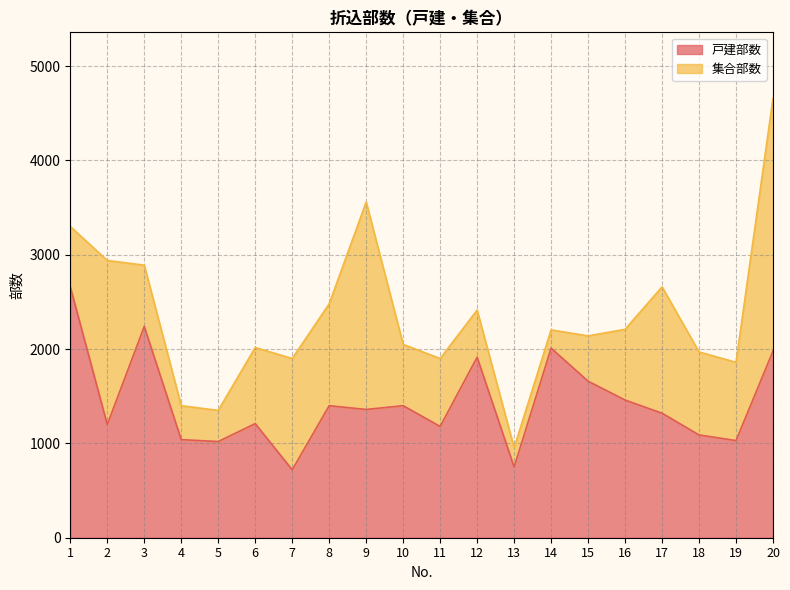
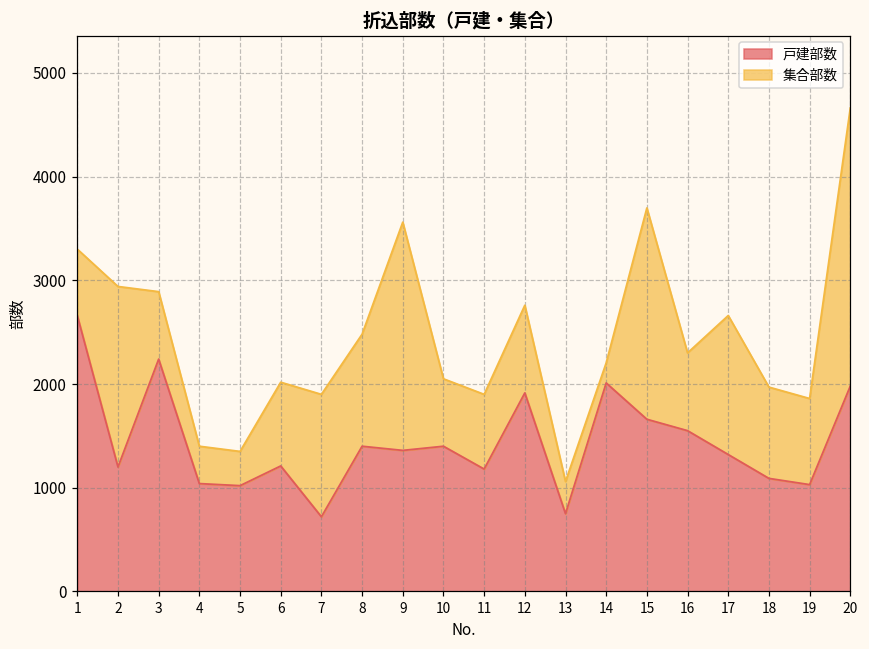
  {
    "戸建部数": {
      "1": 2700,
      "2": 1200,
      "3": 2200,
      "4": 1000,
      "5": 1000,
      "6": 1200,
      "7": 700,
      "8": 1400,
      "9": 1400,
      "10": 1400,
      "11": 1200,
      "12": 1900,
      "13": 800,
      "14": 2000,
      "15": 1700,
-     "16": 1500,
+     "16": 1600,
      "17": 1300,
      "18": 1100,
      "19": 1000,
      "20": 2000
    },
    "集合部数": {
      "1": 600,
      "2": 1700,
      "3": 700,
      "4": 400,
      "5": 300,
      "6": 800,
      "7": 1200,
      "8": 1100,
      "9": 2200,
      "10": 700,
      "11": 700,
-     "12": 500,
-     "13": 200,
+     "12": 800,
+     "13": 300,
      "14": 200,
-     "15": 500,
+     "15": 2000,
      "16": 800,
      "17": 1300,
      "18": 900,
      "19": 800,
      "20": 2700
    }
  }
